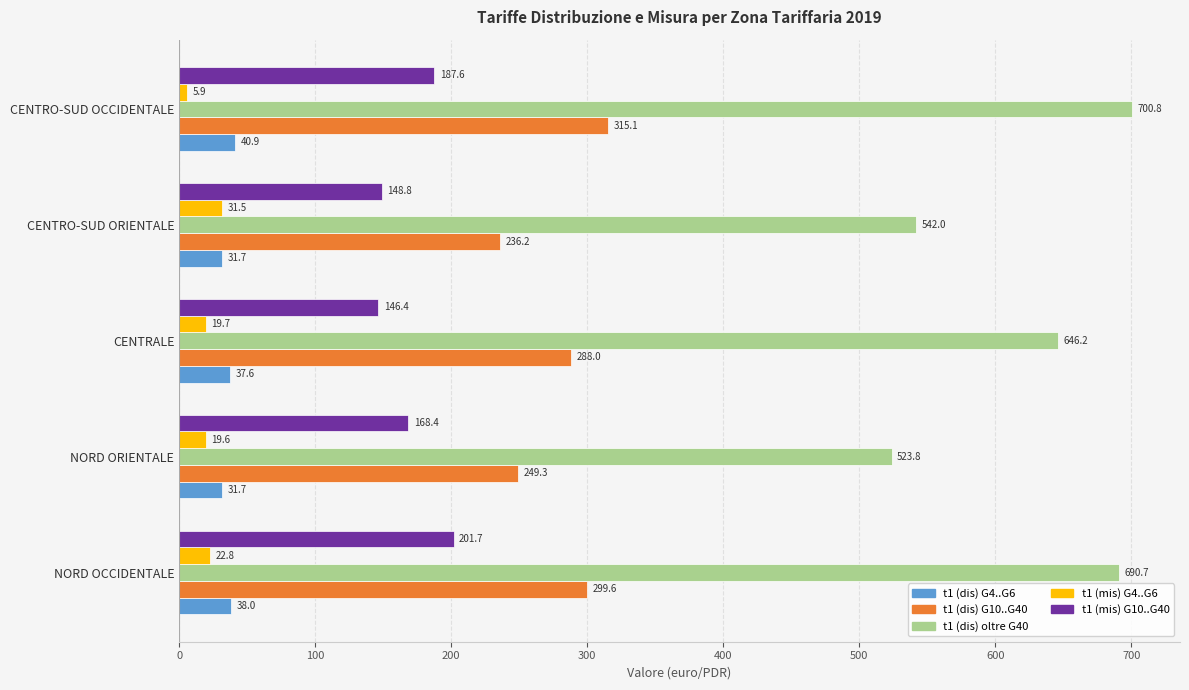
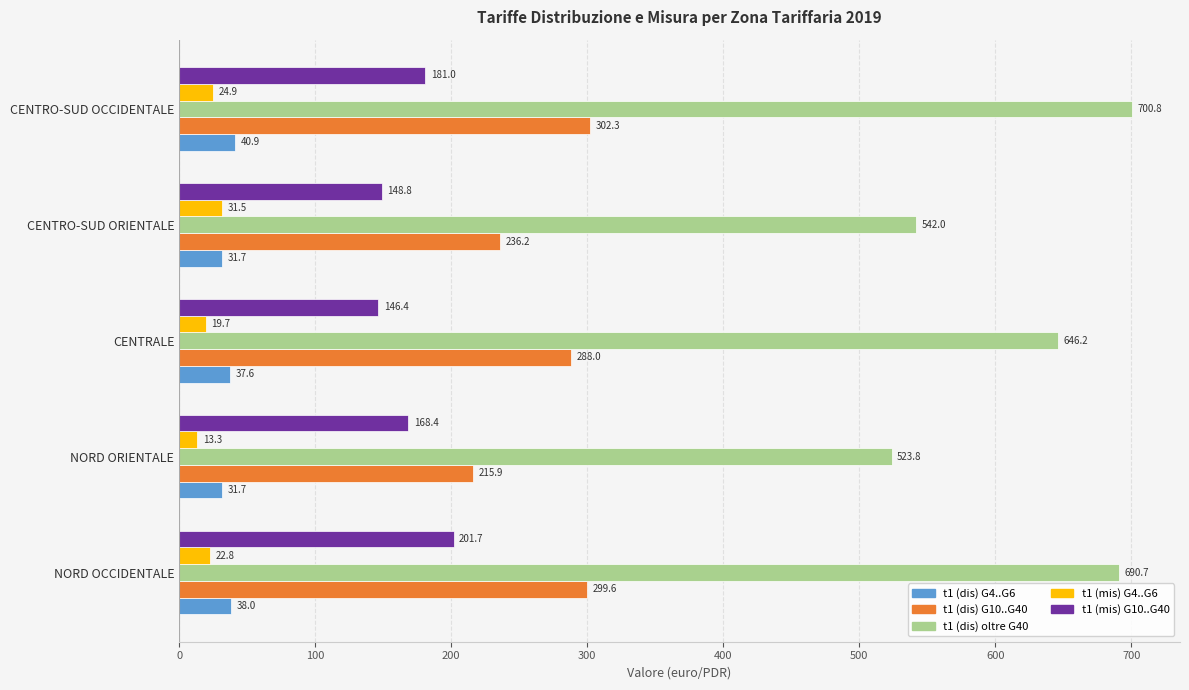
  {
    "t1 (dis) G4..G6": {
      "CENTRO-SUD OCCIDENTALE": 40.9,
      "CENTRO-SUD ORIENTALE": 31.7,
      "CENTRALE": 37.6,
      "NORD ORIENTALE": 31.7,
      "NORD OCCIDENTALE": 38.0
    },
    "t1 (dis) G10..G40": {
-     "CENTRO-SUD OCCIDENTALE": 315.1,
+     "CENTRO-SUD OCCIDENTALE": 302.3,
      "CENTRO-SUD ORIENTALE": 236.2,
      "CENTRALE": 288.0,
-     "NORD ORIENTALE": 249.3,
+     "NORD ORIENTALE": 215.9,
      "NORD OCCIDENTALE": 299.6
    },
    "t1 (dis) oltre G40": {
      "CENTRO-SUD OCCIDENTALE": 700.8,
      "CENTRO-SUD ORIENTALE": 542.0,
      "CENTRALE": 646.2,
      "NORD ORIENTALE": 523.8,
      "NORD OCCIDENTALE": 690.7
    },
    "t1 (mis) G4..G6": {
-     "CENTRO-SUD OCCIDENTALE": 5.9,
+     "CENTRO-SUD OCCIDENTALE": 24.9,
      "CENTRO-SUD ORIENTALE": 31.5,
      "CENTRALE": 19.7,
-     "NORD ORIENTALE": 19.6,
+     "NORD ORIENTALE": 13.3,
      "NORD OCCIDENTALE": 22.8
    },
    "t1 (mis) G10..G40": {
-     "CENTRO-SUD OCCIDENTALE": 187.6,
+     "CENTRO-SUD OCCIDENTALE": 181.0,
      "CENTRO-SUD ORIENTALE": 148.8,
      "CENTRALE": 146.4,
      "NORD ORIENTALE": 168.4,
      "NORD OCCIDENTALE": 201.7
    }
  }
